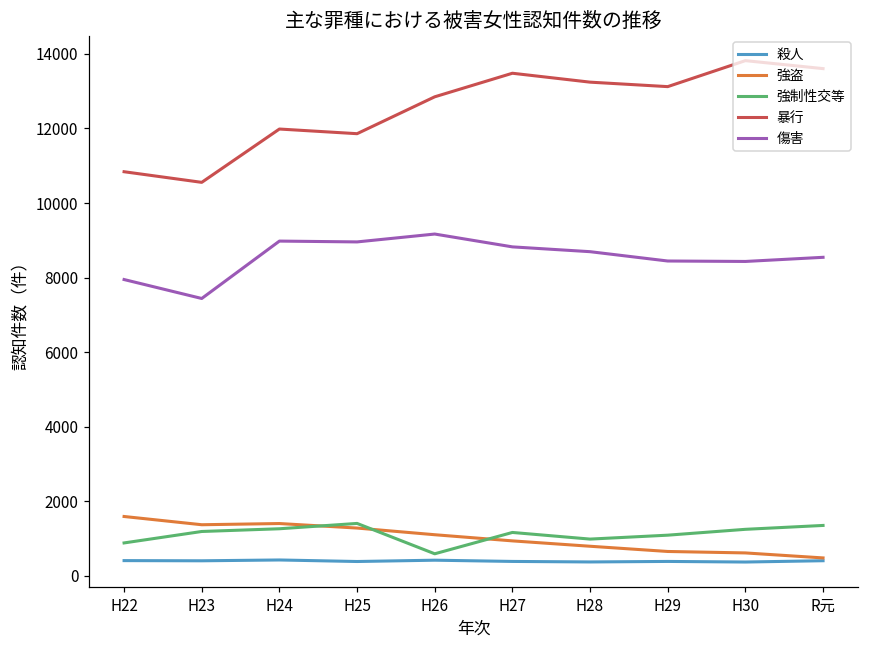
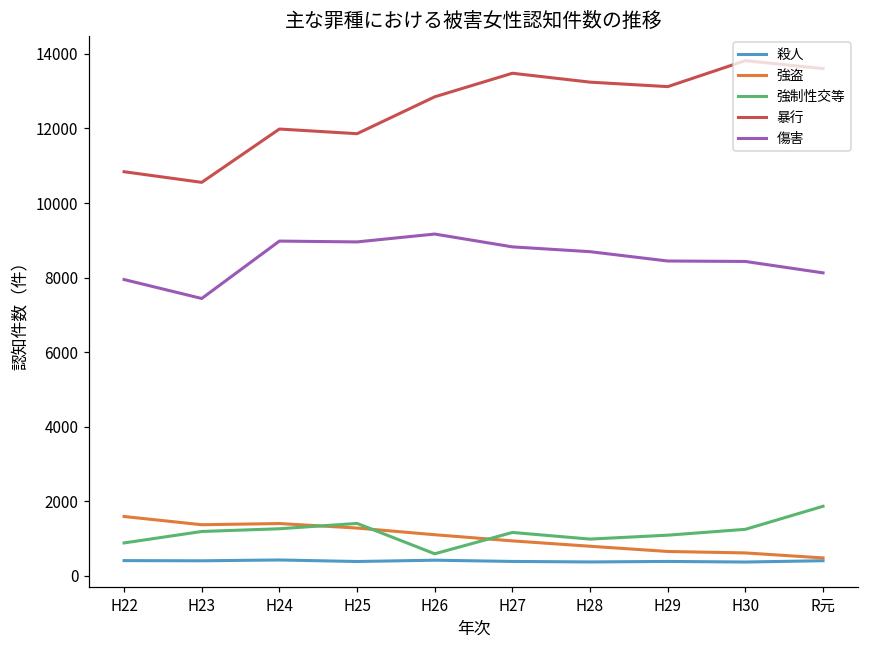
  {
    "殺人": {
      "H22": 400,
      "H23": 400,
      "H24": 400,
      "H25": 400,
      "H26": 400,
      "H27": 400,
      "H28": 400,
      "H29": 400,
      "H30": 400
    },
    "強制性交等": {
      "H22": 900,
      "H23": 1200,
      "H24": 1300,
      "H25": 1400,
      "H26": 600,
      "H27": 1200,
      "H28": 1000,
      "H29": 1100,
      "H30": 1300,
-     "R元": 1400
+     "R元": 1900
    },
    "傷害": {
      "H22": 7900,
      "H23": 7400,
      "H24": 9000,
      "H25": 9000,
      "H26": 9200,
      "H27": 8800,
      "H28": 8700,
      "H29": 8400,
      "H30": 8400,
-     "R元": 8500
+     "R元": 8100
    }
  }
